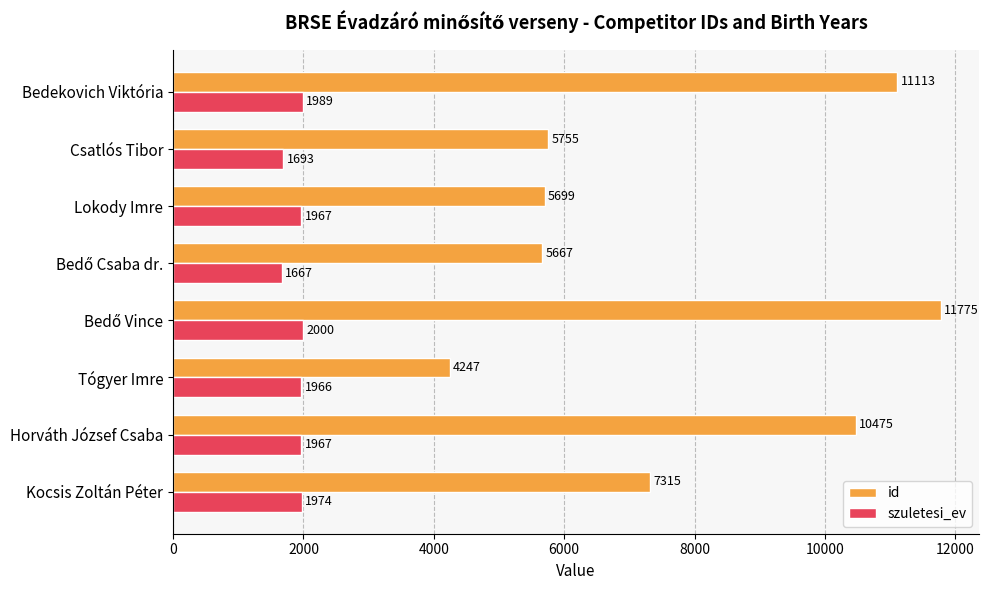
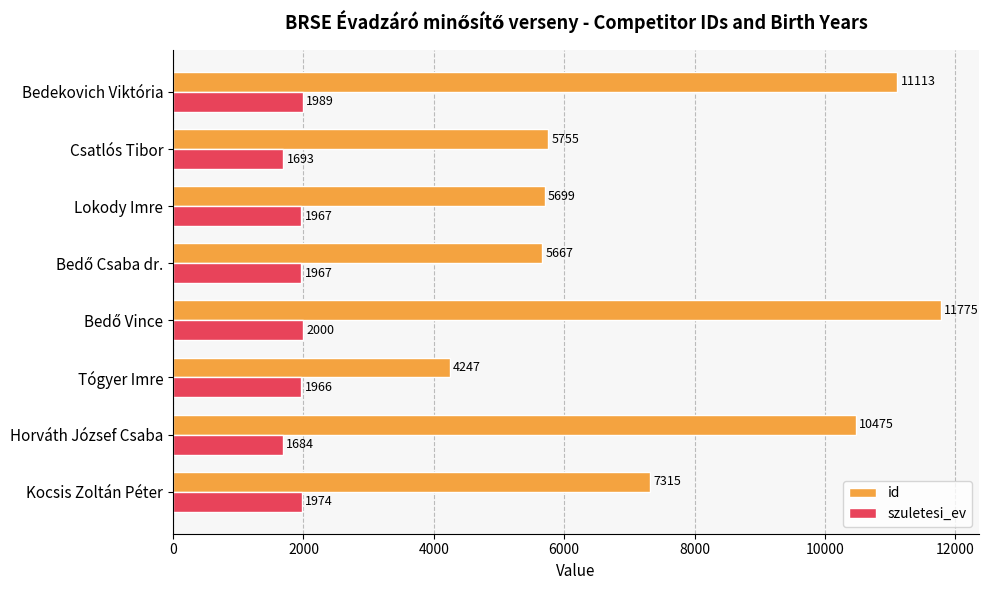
  {
    "id": {
      "Bedekovich Viktória": 11113,
      "Csatlós Tibor": 5755,
      "Lokody Imre": 5699,
      "Bedő Csaba dr.": 5667,
      "Bedő Vince": 11775,
      "Tógyer Imre": 4247,
      "Horváth József Csaba": 10475,
      "Kocsis Zoltán Péter": 7315
    },
    "szuletesi_ev": {
      "Bedekovich Viktória": 1989,
      "Csatlós Tibor": 1693,
      "Lokody Imre": 1967,
-     "Bedő Csaba dr.": 1667,
+     "Bedő Csaba dr.": 1967,
      "Bedő Vince": 2000,
      "Tógyer Imre": 1966,
-     "Horváth József Csaba": 1967,
+     "Horváth József Csaba": 1684,
      "Kocsis Zoltán Péter": 1974
    }
  }
